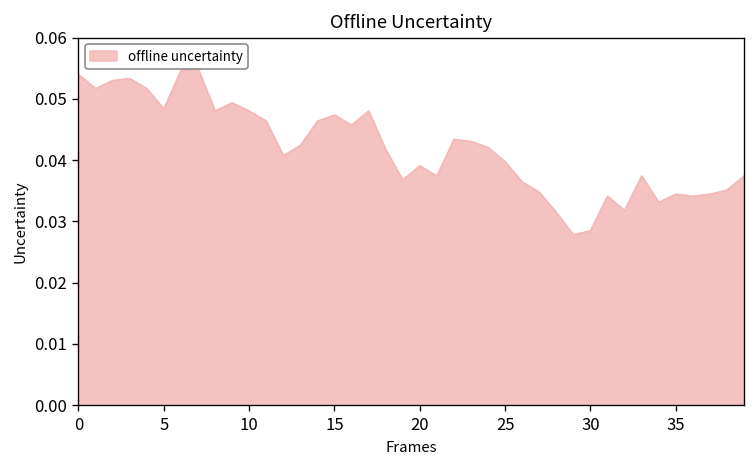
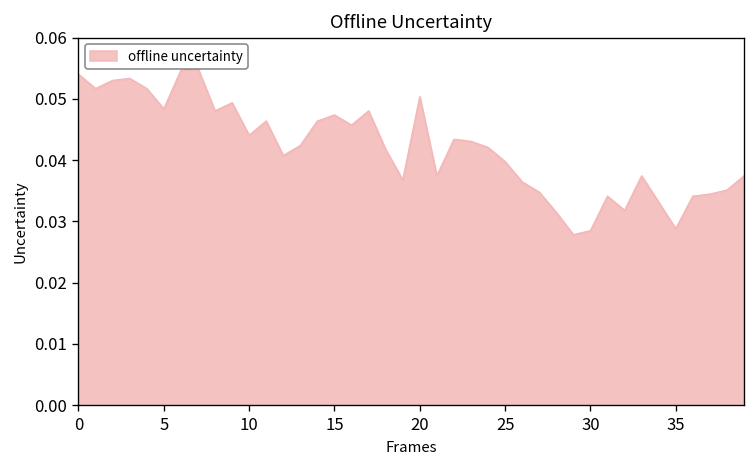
  {
    "0": 0.054,
    "5": 0.048,
-   "10": 0.048,
+   "10": 0.044,
    "15": 0.047,
-   "20": 0.039,
+   "20": 0.050,
    "25": 0.040,
    "30": 0.028,
-   "35": 0.034
+   "35": 0.029
  }
